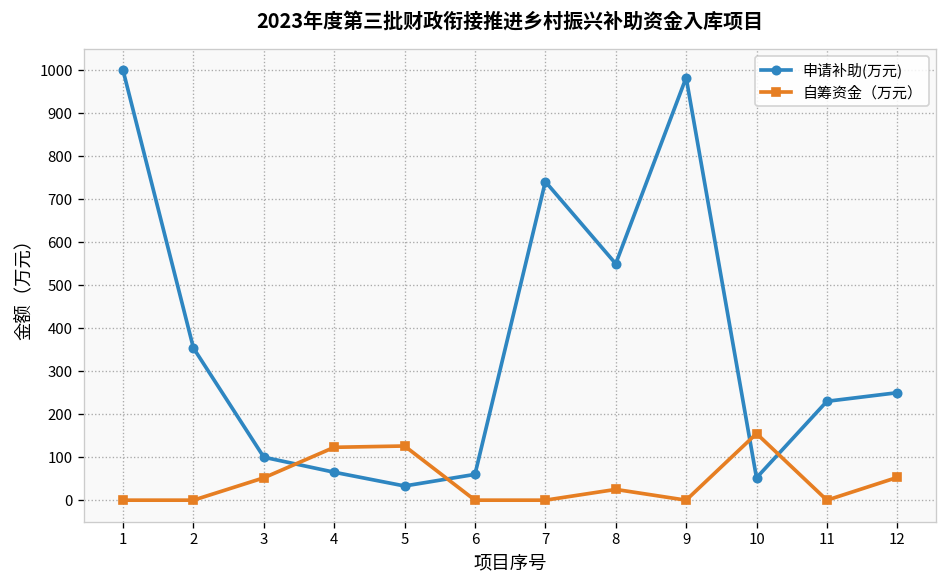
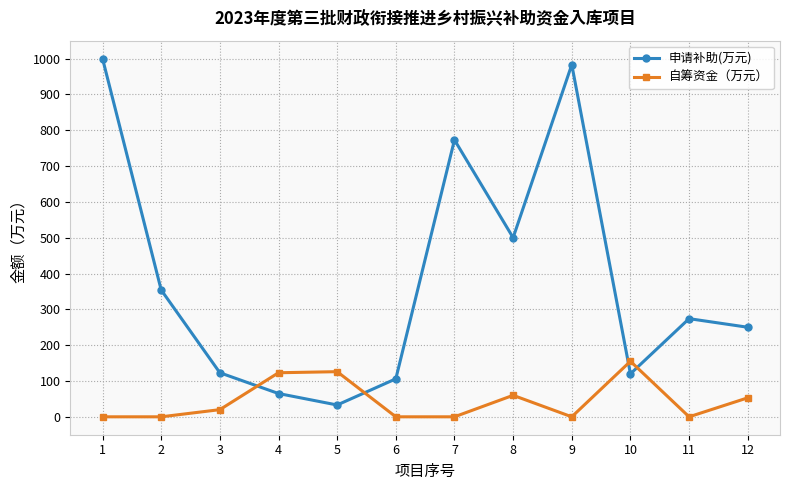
  {
    "申请补助(万元)": {
      "1": 1000,
      "2": 350,
-     "3": 100,
+     "3": 120,
      "4": 70,
      "5": 30,
-     "6": 60,
-     "7": 740,
-     "8": 550,
+     "6": 110,
+     "7": 770,
+     "8": 500,
      "9": 980,
-     "10": 50,
-     "11": 230,
+     "10": 120,
+     "11": 270,
      "12": 250
    },
    "自筹资金（万元）": {
      "1": 0,
      "2": 0,
-     "3": 50,
+     "3": 20,
      "4": 120,
      "5": 130,
      "6": 0,
      "7": 0,
-     "8": 30,
+     "8": 60,
      "9": 0,
      "10": 160,
      "11": 0,
      "12": 50
    }
  }
